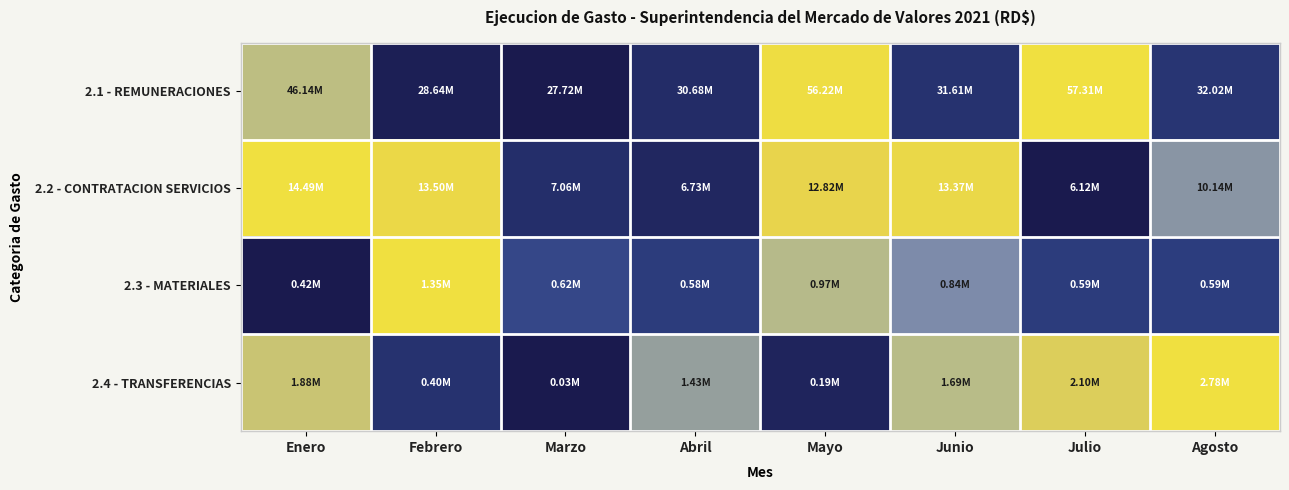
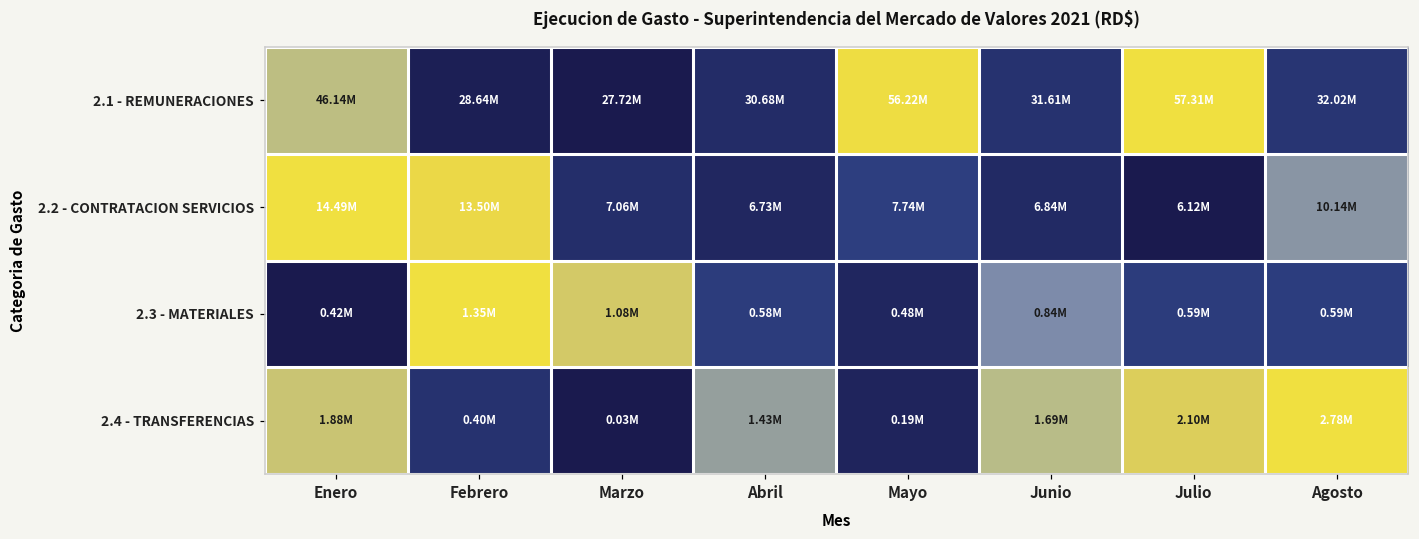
  {
    "2.1 - REMUNERACIONES": {
      "Enero": "46.14M",
      "Febrero": "28.64M",
      "Marzo": "27.72M",
      "Abril": "30.68M",
      "Mayo": "56.22M",
      "Junio": "31.61M",
      "Julio": "57.31M",
      "Agosto": "32.02M"
    },
    "2.2 - CONTRATACION SERVICIOS": {
      "Enero": "14.49M",
      "Febrero": "13.50M",
      "Marzo": "7.06M",
      "Abril": "6.73M",
-     "Mayo": "12.82M",
-     "Junio": "13.37M",
+     "Mayo": "7.74M",
+     "Junio": "6.84M",
      "Julio": "6.12M",
      "Agosto": "10.14M"
    },
    "2.3 - MATERIALES": {
      "Enero": "0.42M",
      "Febrero": "1.35M",
-     "Marzo": "0.62M",
+     "Marzo": "1.08M",
      "Abril": "0.58M",
-     "Mayo": "0.97M",
+     "Mayo": "0.48M",
      "Junio": "0.84M",
      "Julio": "0.59M",
      "Agosto": "0.59M"
    },
    "2.4 - TRANSFERENCIAS": {
      "Enero": "1.88M",
      "Febrero": "0.40M",
      "Marzo": "0.03M",
      "Abril": "1.43M",
      "Mayo": "0.19M",
      "Junio": "1.69M",
      "Julio": "2.10M",
      "Agosto": "2.78M"
    }
  }
